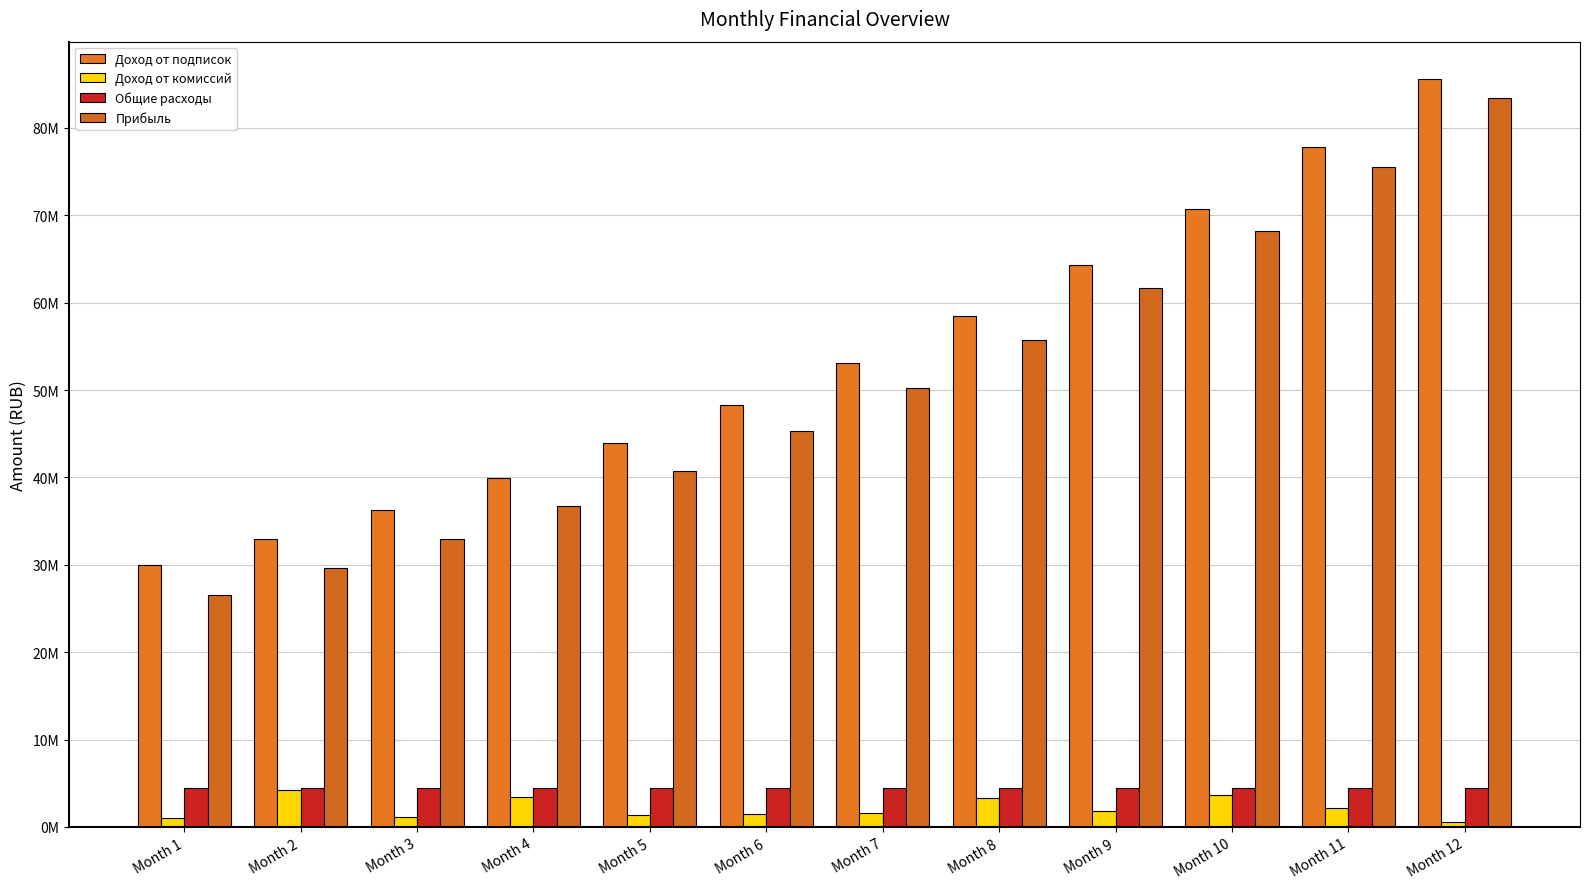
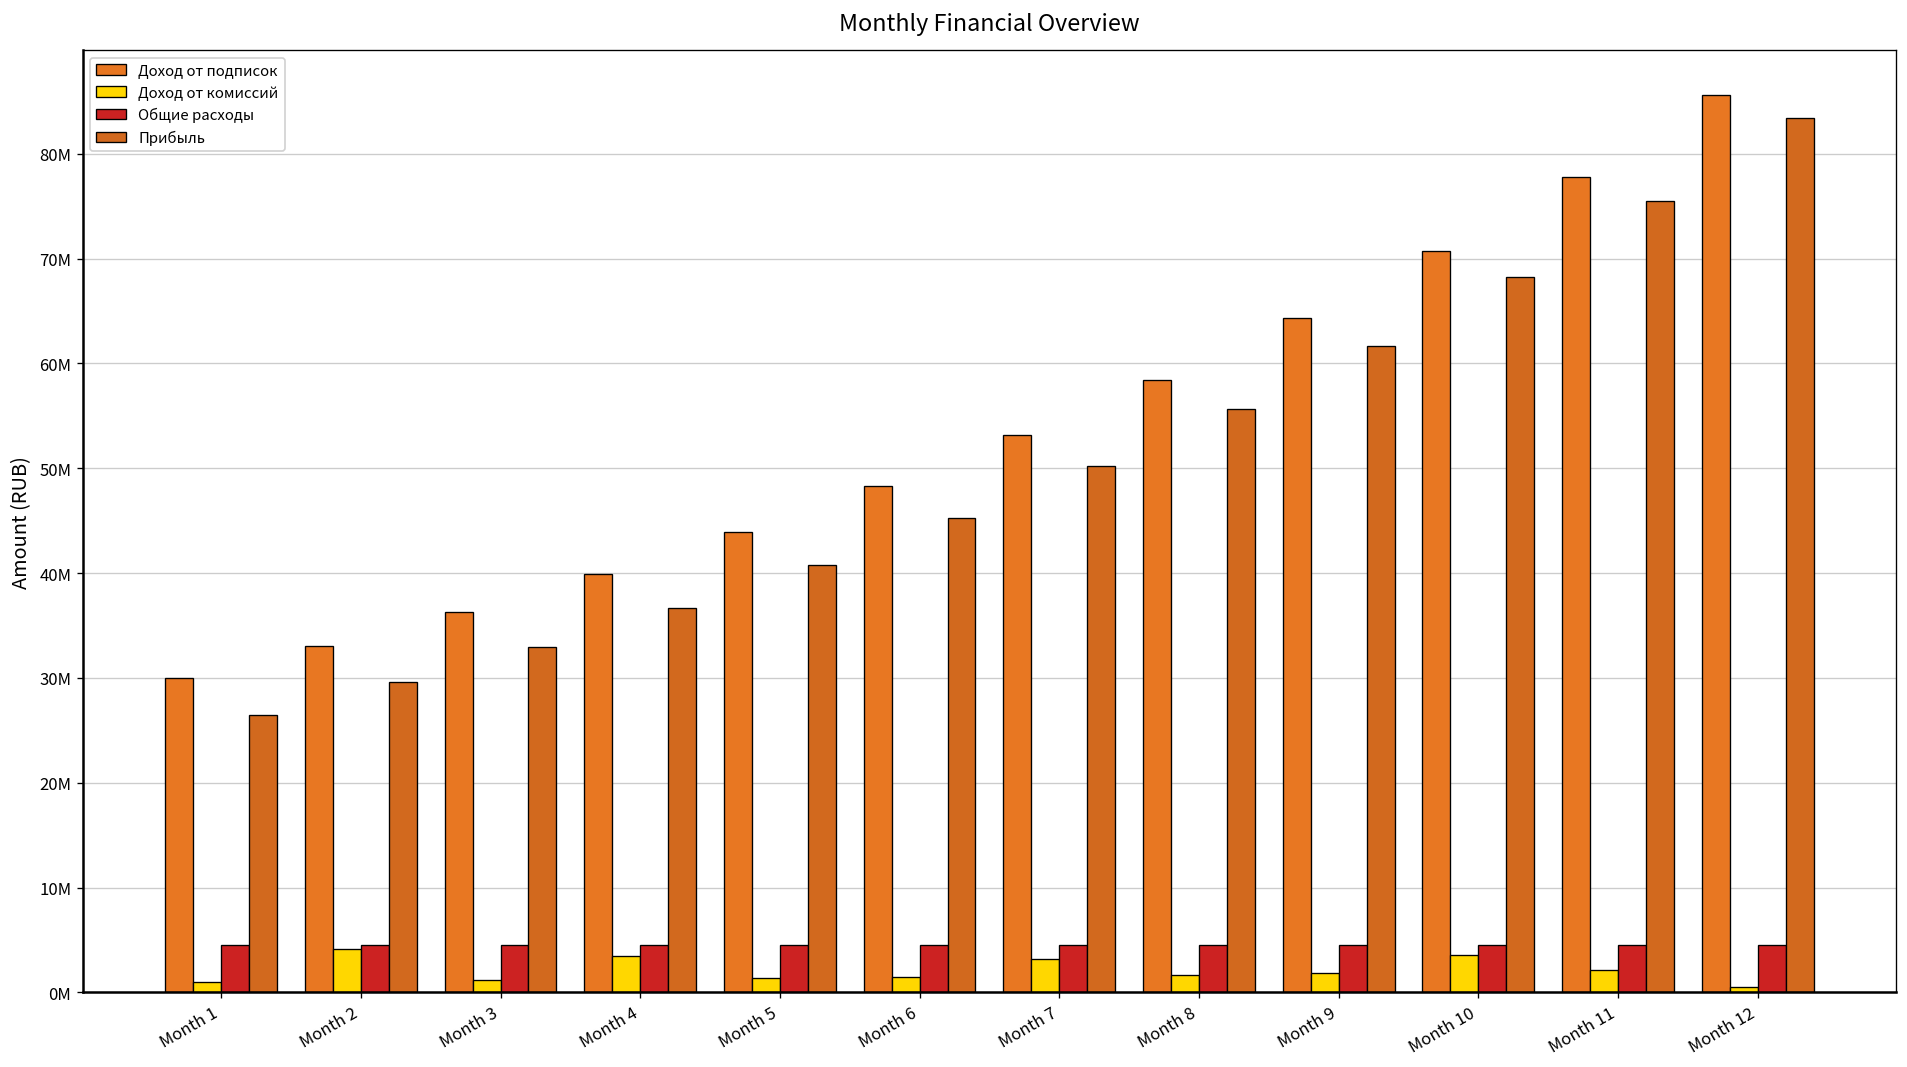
  {
    "Доход от комиссий": {
      "Month 1": 1000000,
      "Month 2": 4000000,
      "Month 3": 1000000,
      "Month 4": 3000000,
      "Month 5": 1000000,
      "Month 6": 1000000,
-     "Month 7": 2000000,
-     "Month 8": 3000000,
+     "Month 7": 3000000,
+     "Month 8": 2000000,
      "Month 9": 2000000,
      "Month 10": 4000000,
      "Month 11": 2000000,
      "Month 12": 1000000
    },
    "Общие расходы": {
      "Month 1": 5000000,
      "Month 2": 5000000,
      "Month 3": 5000000,
      "Month 4": 5000000,
      "Month 5": 5000000,
      "Month 6": 5000000,
      "Month 7": 5000000,
      "Month 8": 5000000,
      "Month 9": 5000000,
      "Month 10": 5000000,
      "Month 11": 5000000,
      "Month 12": 5000000
    }
  }
